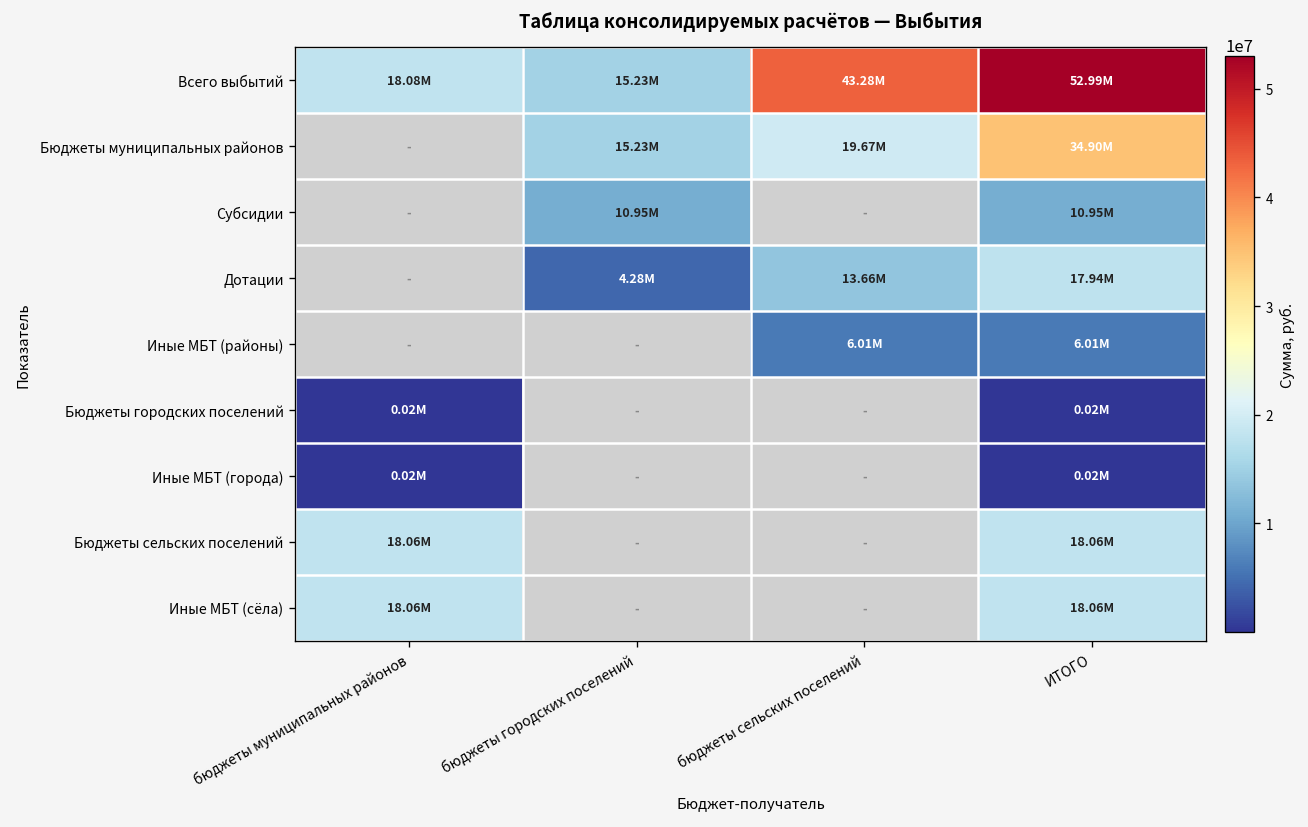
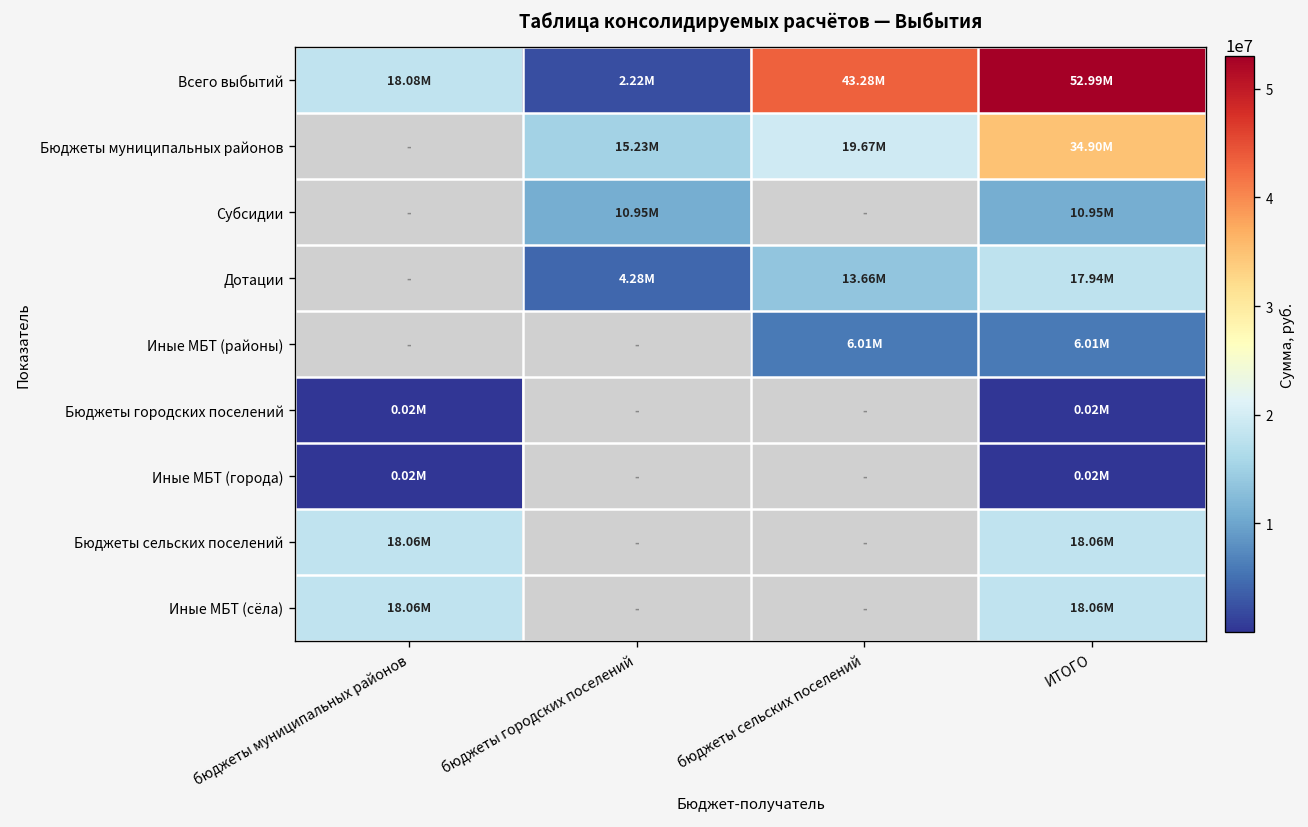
  {
    "Всего выбытий": {
      "бюджеты муниципальных районов": "18.08M",
-     "бюджеты городских поселений": "15.23M",
+     "бюджеты городских поселений": "2.22M",
      "бюджеты сельских поселений": "43.28M",
      "ИТОГО": "52.99M"
    },
    "Бюджеты муниципальных районов": {
      "бюджеты городских поселений": "15.23M",
      "бюджеты сельских поселений": "19.67M",
      "ИТОГО": "34.90M"
    },
    "Субсидии": {
      "бюджеты городских поселений": "10.95M",
      "ИТОГО": "10.95M"
    },
    "Дотации": {
      "бюджеты городских поселений": "4.28M",
      "бюджеты сельских поселений": "13.66M",
      "ИТОГО": "17.94M"
    },
    "Иные МБТ (районы)": {
      "бюджеты сельских поселений": "6.01M",
      "ИТОГО": "6.01M"
    },
    "Бюджеты городских поселений": {
      "бюджеты муниципальных районов": "0.02M",
      "ИТОГО": "0.02M"
    },
    "Иные МБТ (города)": {
      "бюджеты муниципальных районов": "0.02M",
      "ИТОГО": "0.02M"
    },
    "Бюджеты сельских поселений": {
      "бюджеты муниципальных районов": "18.06M",
      "ИТОГО": "18.06M"
    },
    "Иные МБТ (сёла)": {
      "бюджеты муниципальных районов": "18.06M",
      "ИТОГО": "18.06M"
    }
  }
